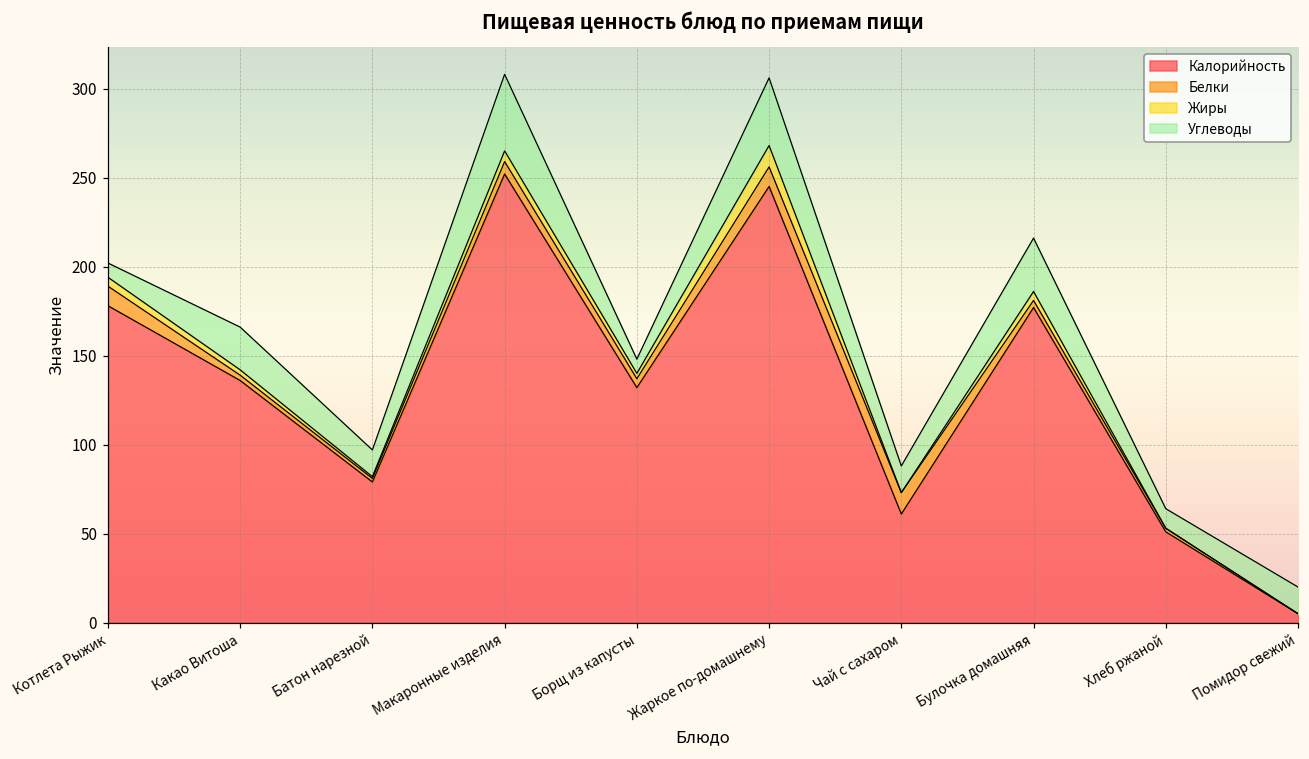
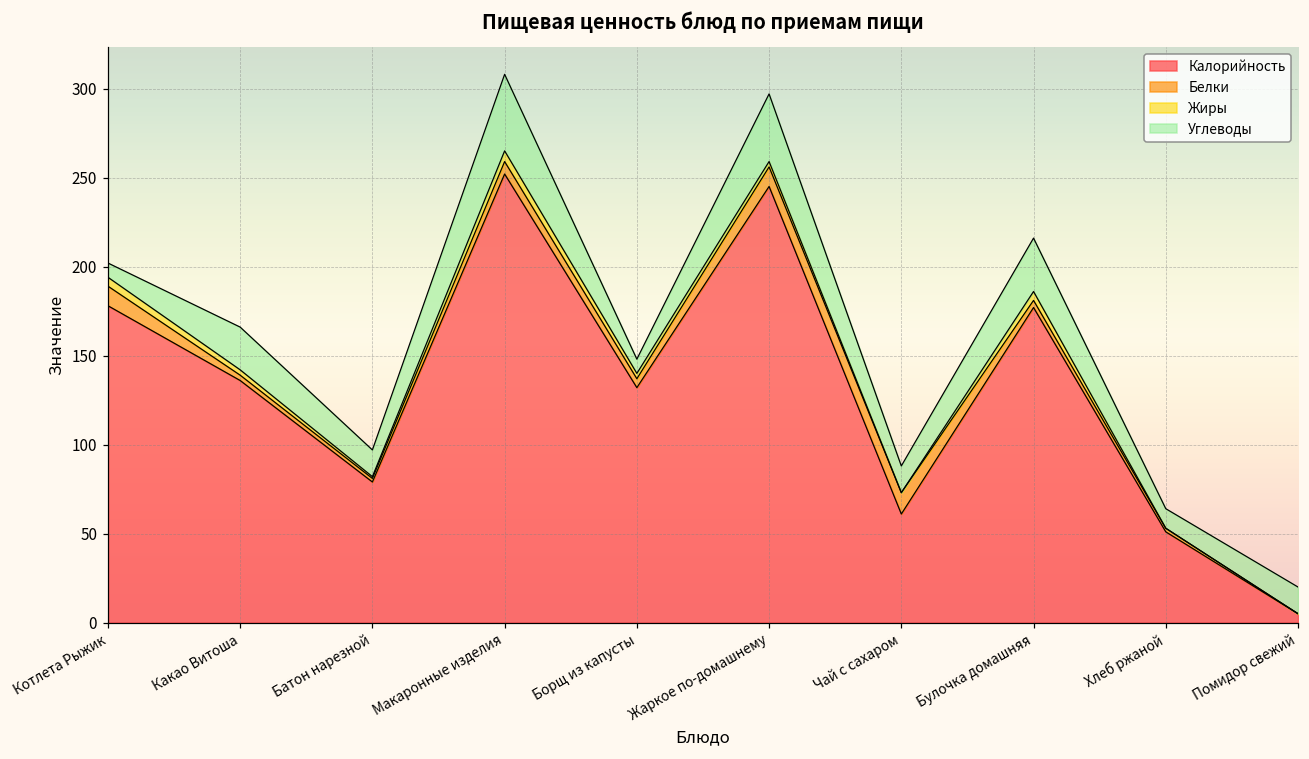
  {
    "Калорийность": {
      "Котлета Рыжик": 178,
      "Какао Витоша": 136,
      "Батон нарезной": 79,
      "Макаронные изделия": 252,
      "Борщ из капусты": 132,
      "Жаркое по-домашнему": 245,
      "Чай с сахаром": 61,
      "Булочка домашняя": 177,
      "Хлеб ржаной": 51
    },
    "Белки": {
      "Котлета Рыжик": 11,
      "Какао Витоша": 3,
      "Макаронные изделия": 7,
      "Борщ из капусты": 5,
      "Жаркое по-домашнему": 11,
      "Булочка домашняя": 4
    },
    "Жиры": {
      "Котлета Рыжик": 5,
      "Какао Витоша": 3,
      "Макаронные изделия": 6,
      "Борщ из капусты": 3,
-     "Жаркое по-домашнему": 12,
+     "Жаркое по-домашнему": 3,
      "Булочка домашняя": 5
    },
    "Углеводы": {
      "Котлета Рыжик": 8,
      "Какао Витоша": 24,
      "Батон нарезной": 15,
      "Макаронные изделия": 43,
      "Борщ из капусты": 8,
      "Жаркое по-домашнему": 38,
      "Чай с сахаром": 15,
      "Булочка домашняя": 30,
      "Хлеб ржаной": 11,
      "Помидор свежий": 15
    }
  }
